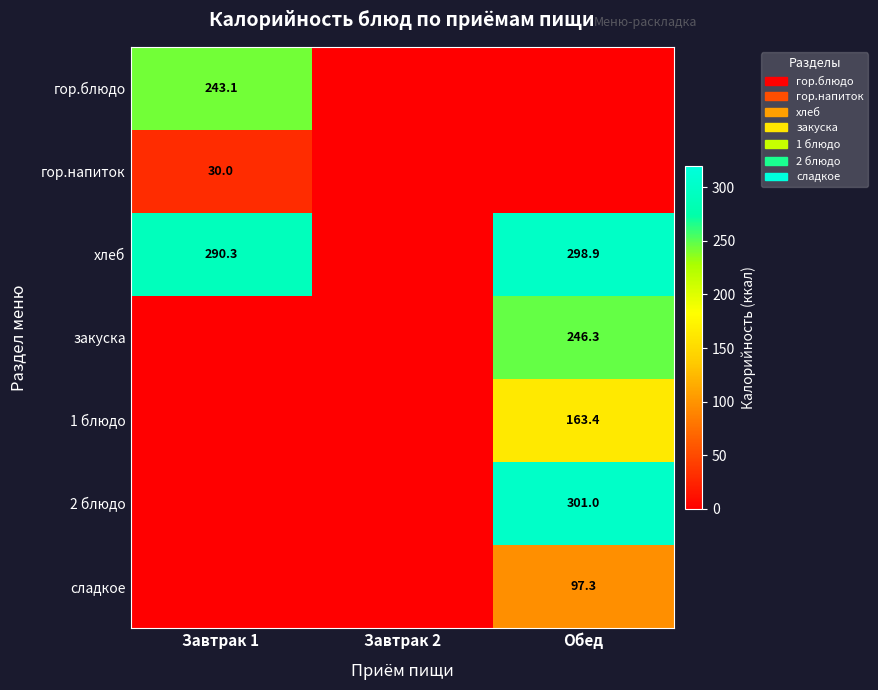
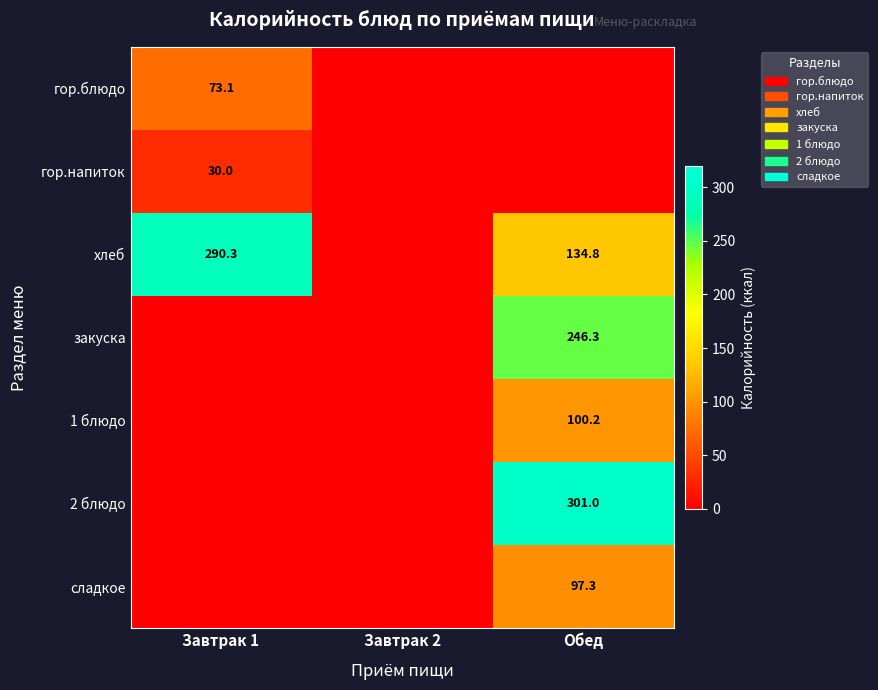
  {
    "гор.блюдо": {
-     "Завтрак 1": 243.1
+     "Завтрак 1": 73.1
    },
    "гор.напиток": {
      "Завтрак 1": 30.0
    },
    "хлеб": {
      "Завтрак 1": 290.3,
-     "Обед": 298.9
+     "Обед": 134.8
    },
    "закуска": {
      "Обед": 246.3
    },
    "1 блюдо": {
-     "Обед": 163.4
+     "Обед": 100.2
    },
    "2 блюдо": {
      "Обед": 301.0
    },
    "сладкое": {
      "Обед": 97.3
    }
  }
